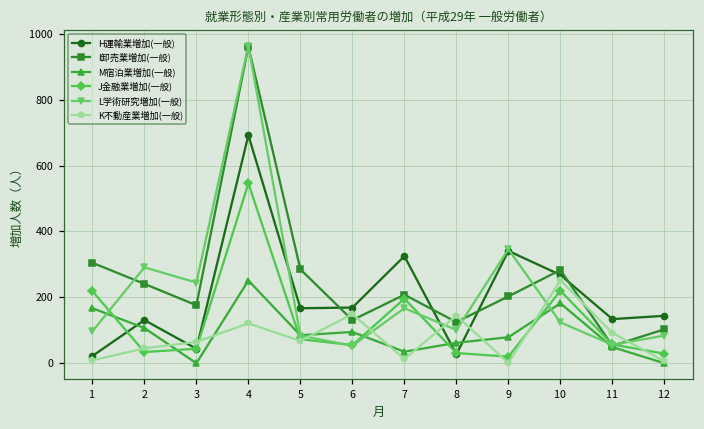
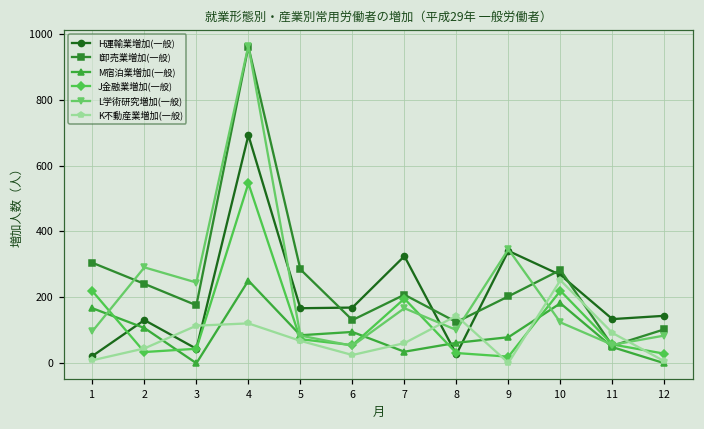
  {
    "K不動産業増加(一般)": {
      "1": 10,
      "2": 50,
-     "3": 70,
+     "3": 110,
      "4": 120,
-     "6": 150,
-     "7": 10,
+     "6": 30,
+     "7": 60,
      "8": 140,
      "9": 0,
      "10": 250,
      "11": 90
    }
  }
